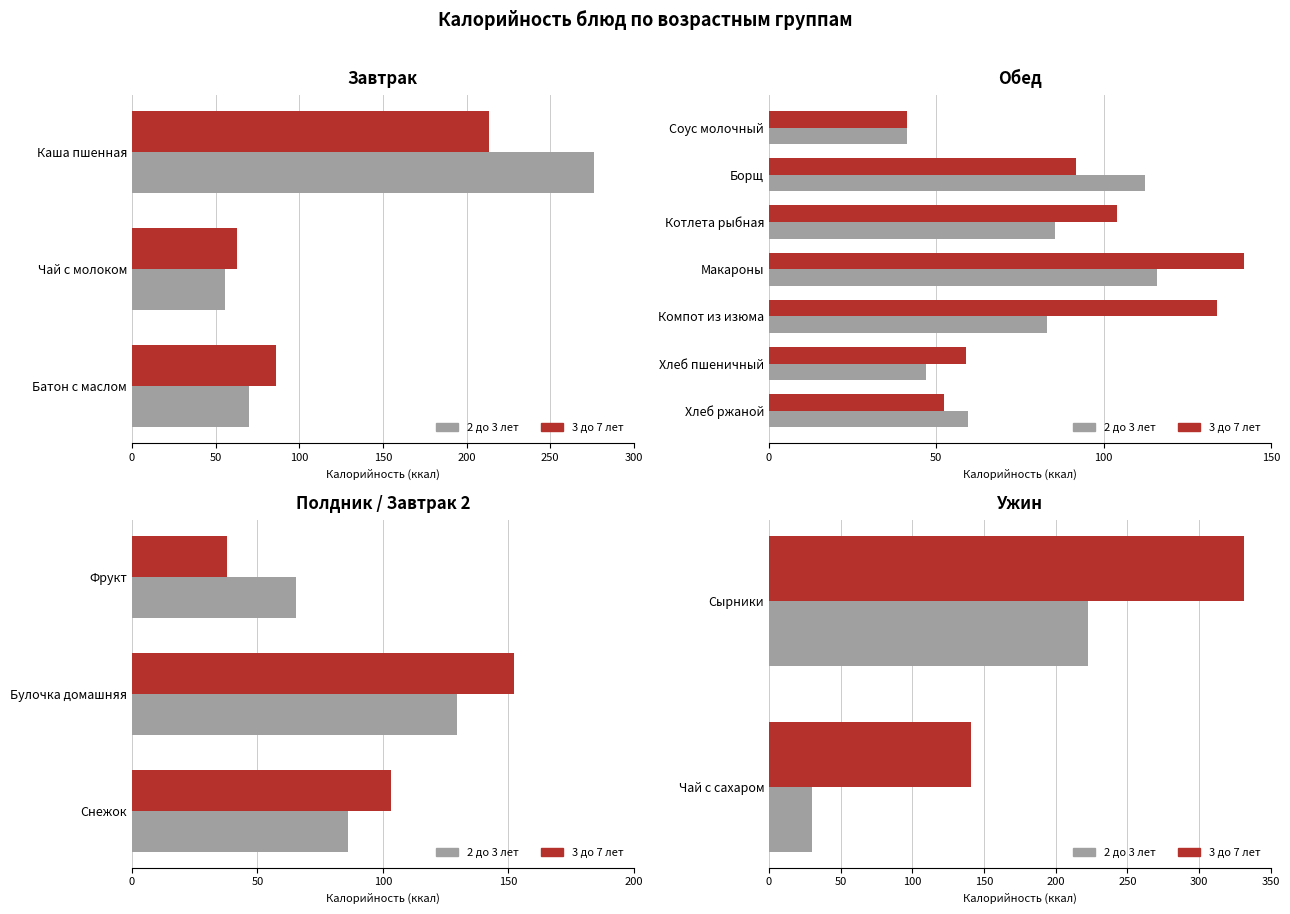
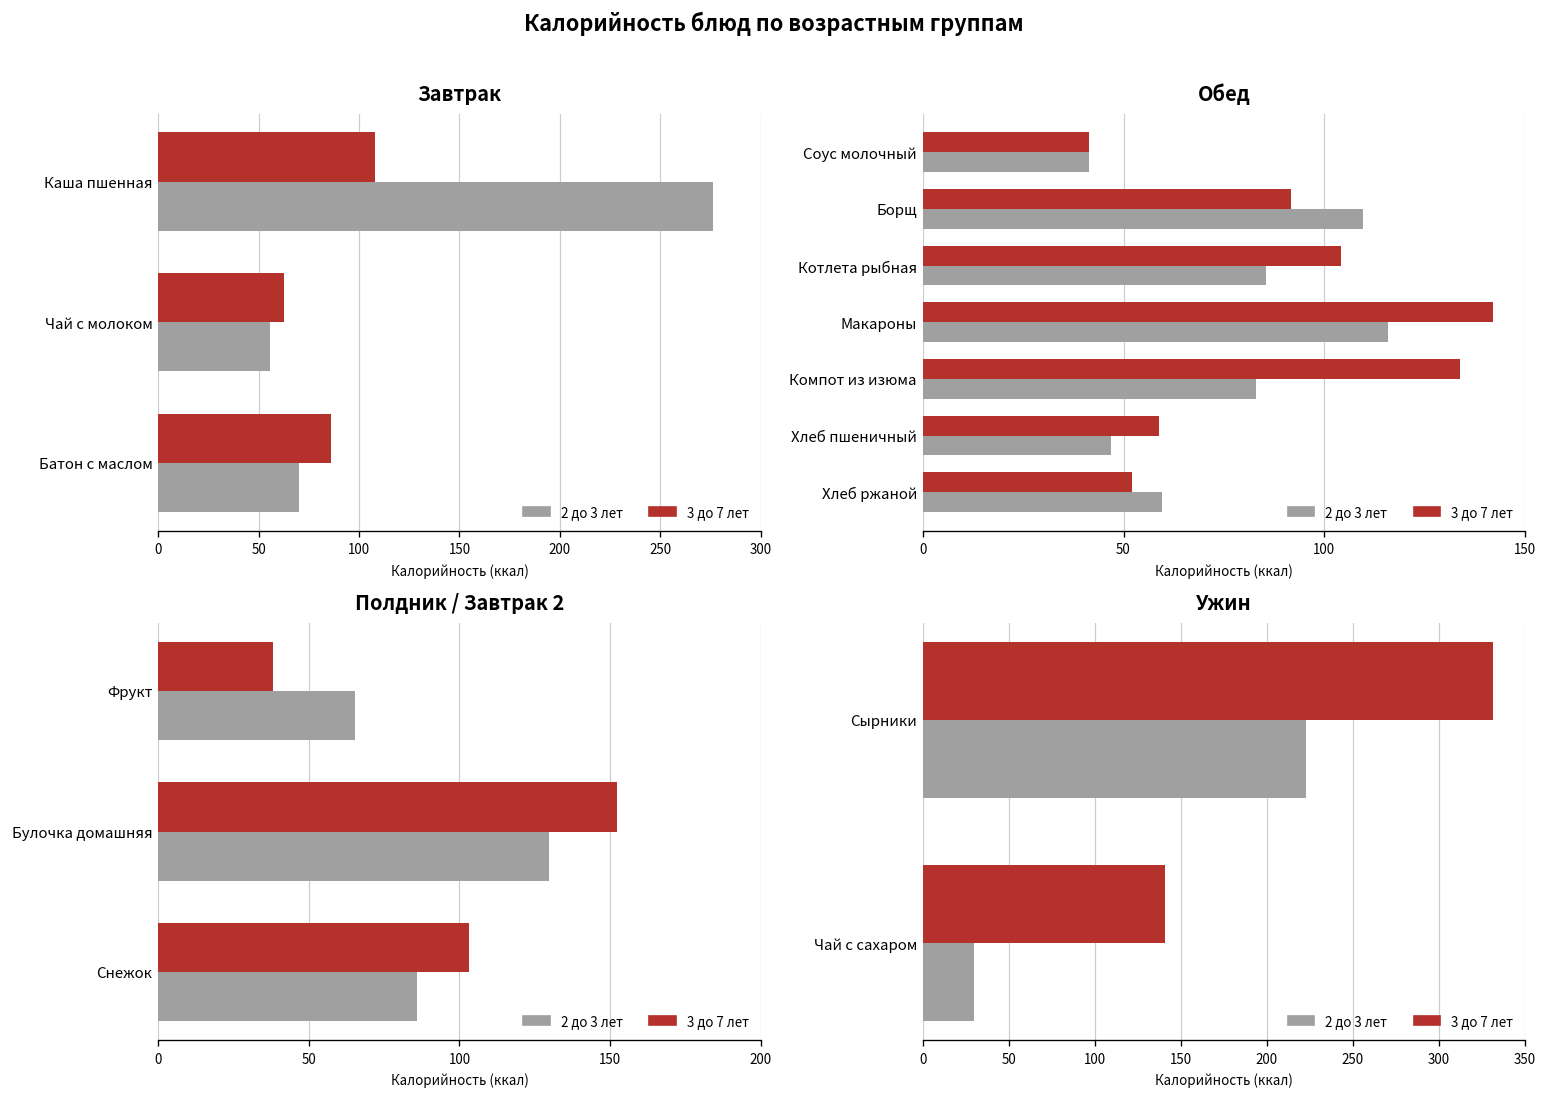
  {
    "Завтрак": {
      "2 до 3 лет": {
        "Каша пшенная": 276,
        "Чай с молоком": 55,
        "Батон с маслом": 70
      },
      "3 до 7 лет": {
-       "Каша пшенная": 214,
+       "Каша пшенная": 108,
        "Чай с молоком": 63,
        "Батон с маслом": 86
      }
    },
    "Обед": {
      "2 до 3 лет": {
        "Соус молочный": 41,
-       "Борщ": 112,
+       "Борщ": 110,
        "Котлета рыбная": 86,
        "Макароны": 116,
        "Компот из изюма": 83,
        "Хлеб пшеничный": 47,
        "Хлеб ржаной": 60
      },
      "3 до 7 лет": {
        "Соус молочный": 41,
        "Борщ": 92,
        "Котлета рыбная": 104,
        "Макароны": 142,
        "Компот из изюма": 134,
        "Хлеб пшеничный": 59,
        "Хлеб ржаной": 52
      }
    },
    "Полдник / Завтрак 2": {
      "2 до 3 лет": {
        "Фрукт": 65,
        "Булочка домашняя": 130,
        "Снежок": 86
      },
      "3 до 7 лет": {
        "Фрукт": 38,
        "Булочка домашняя": 152,
        "Снежок": 103
      }
    },
    "Ужин": {
      "2 до 3 лет": {
        "Сырники": 223,
        "Чай с сахаром": 30
      },
      "3 до 7 лет": {
        "Сырники": 331,
        "Чай с сахаром": 141
      }
    }
  }
